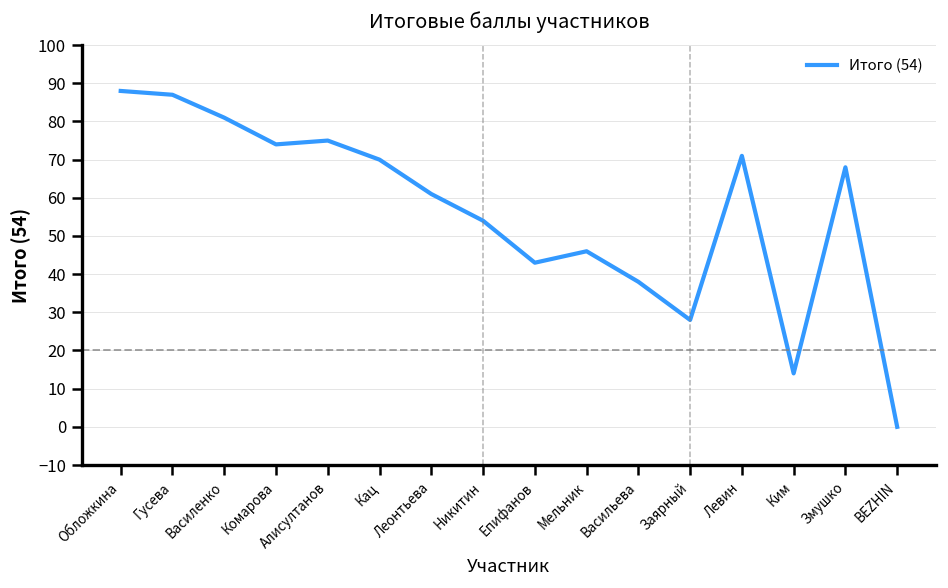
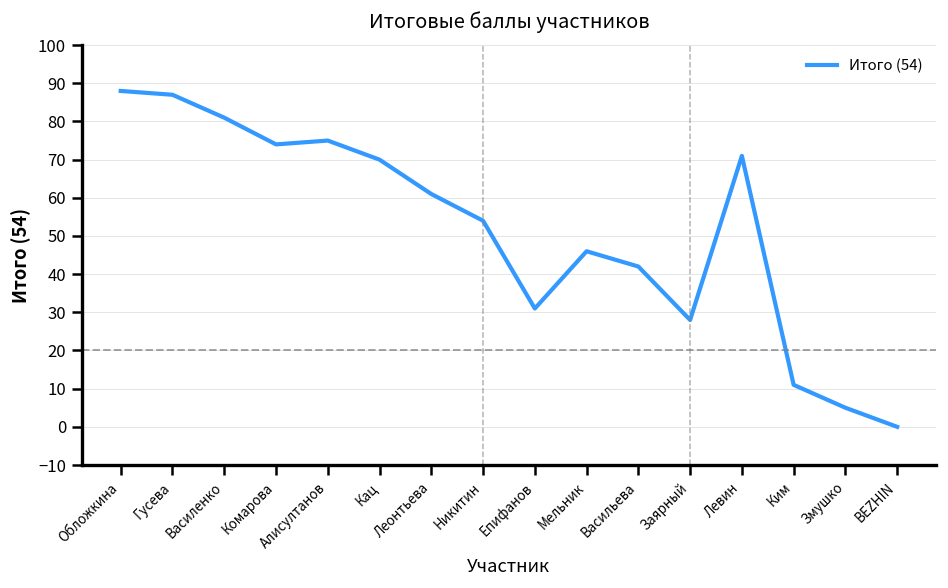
  {
    "Обложкина": 88,
    "Гусева": 87,
    "Василенко": 81,
    "Комарова": 74,
    "Алисултанов": 75,
    "Кац": 70,
    "Леонтьева": 61,
    "Никитин": 54,
-   "Епифанов": 43,
+   "Епифанов": 31,
    "Мельник": 46,
-   "Васильева": 38,
+   "Васильева": 42,
    "Заярный": 28,
    "Левин": 71,
-   "Ким": 14,
-   "Змушко": 68,
+   "Ким": 11,
+   "Змушко": 5,
    "BEZHIN": 0
  }
